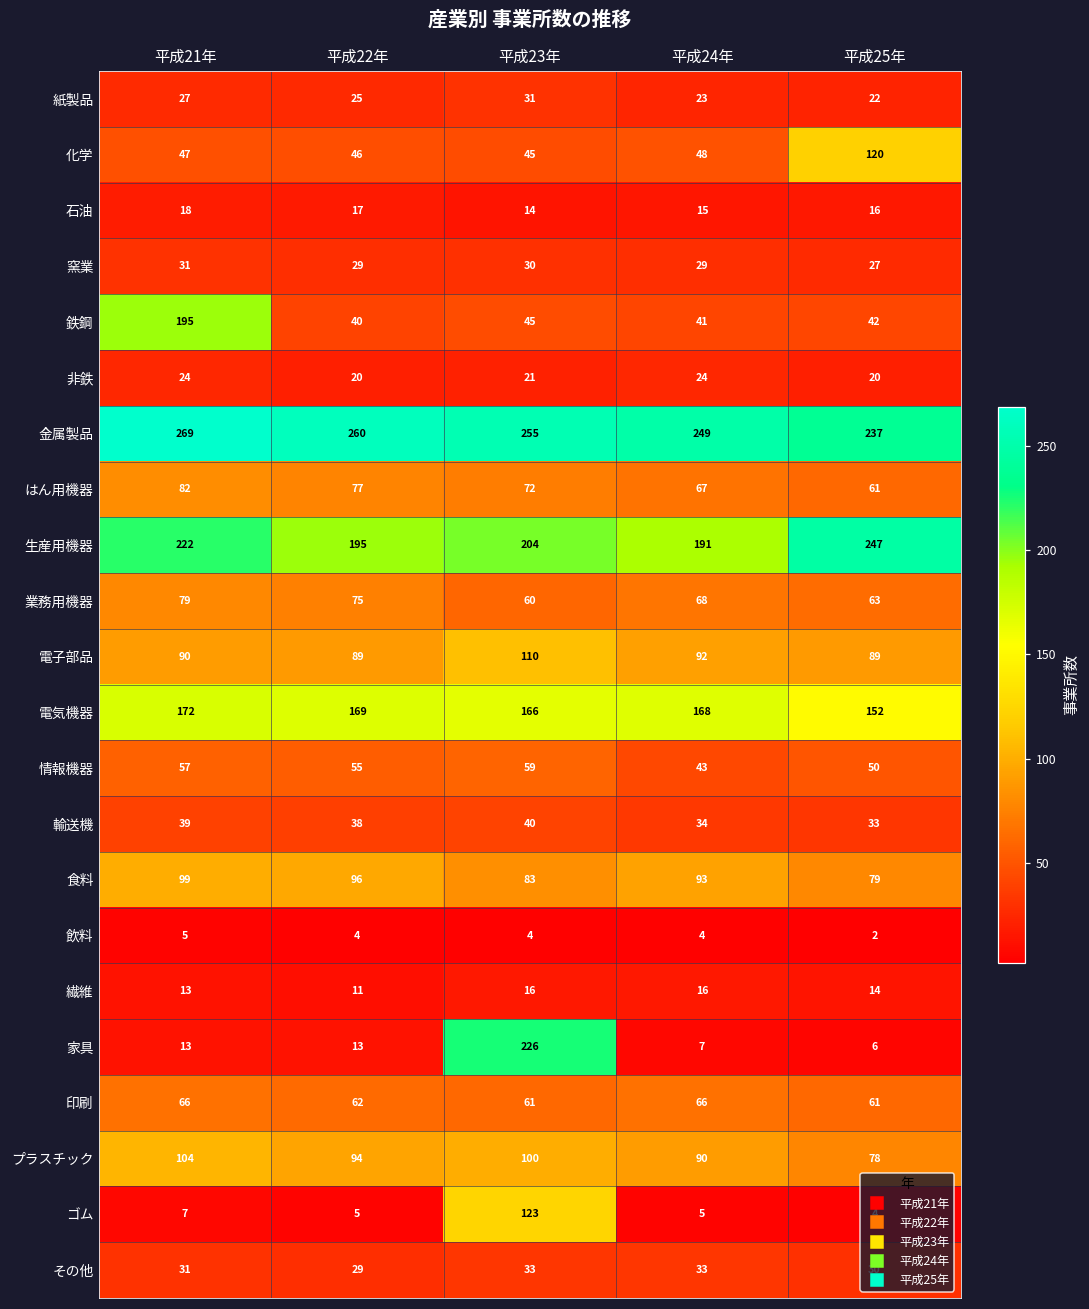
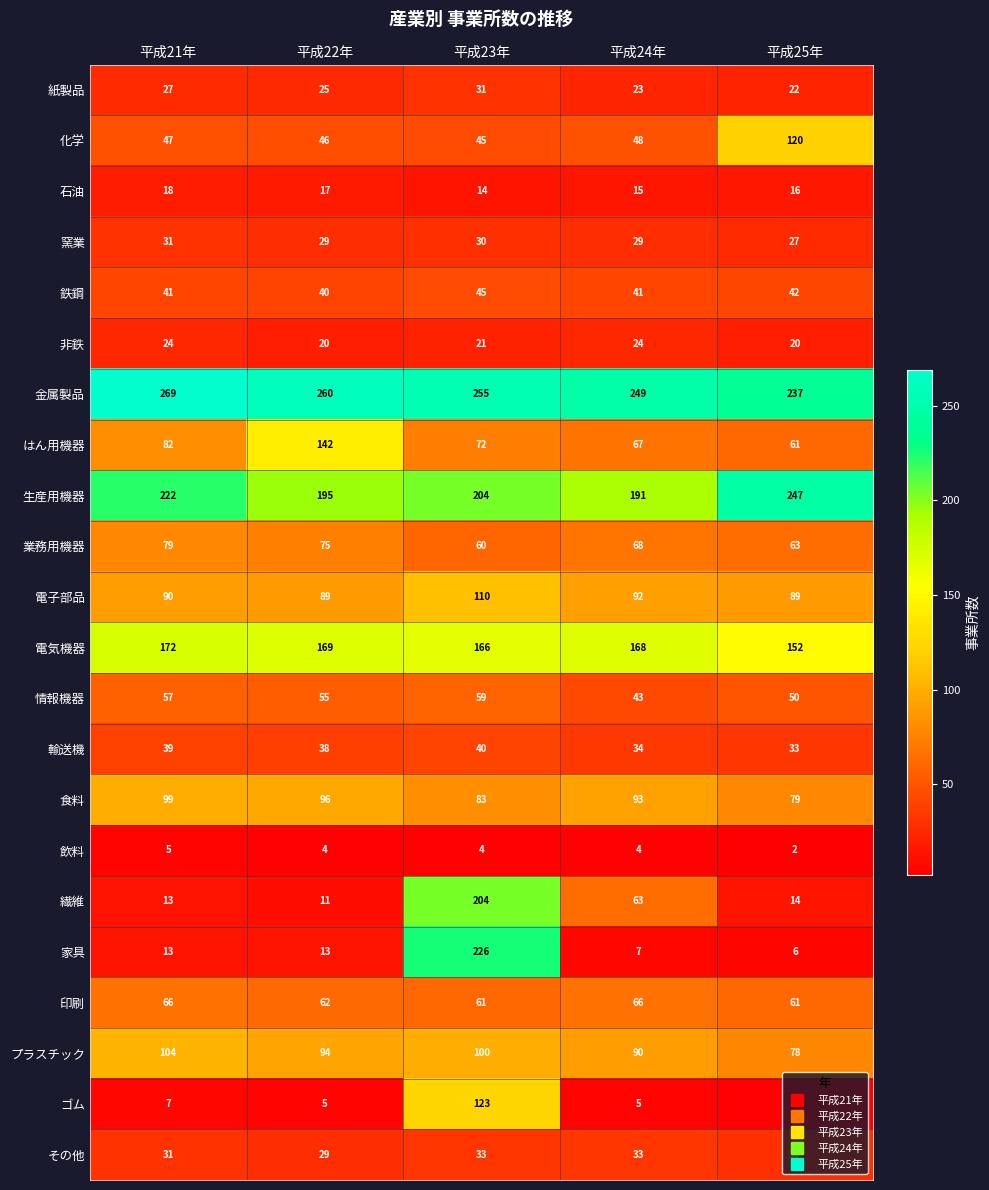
  {
    "紙製品": {
      "平成21年": 27,
      "平成22年": 25,
      "平成23年": 31,
      "平成24年": 23,
      "平成25年": 22
    },
    "化学": {
      "平成21年": 47,
      "平成22年": 46,
      "平成23年": 45,
      "平成24年": 48,
      "平成25年": 120
    },
    "石油": {
      "平成21年": 18,
      "平成22年": 17,
      "平成23年": 14,
      "平成24年": 15,
      "平成25年": 16
    },
    "窯業": {
      "平成21年": 31,
      "平成22年": 29,
      "平成23年": 30,
      "平成24年": 29,
      "平成25年": 27
    },
    "鉄鋼": {
-     "平成21年": 195,
+     "平成21年": 41,
      "平成22年": 40,
      "平成23年": 45,
      "平成24年": 41,
      "平成25年": 42
    },
    "非鉄": {
      "平成21年": 24,
      "平成22年": 20,
      "平成23年": 21,
      "平成24年": 24,
      "平成25年": 20
    },
    "金属製品": {
      "平成21年": 269,
      "平成22年": 260,
      "平成23年": 255,
      "平成24年": 249,
      "平成25年": 237
    },
    "はん用機器": {
      "平成21年": 82,
-     "平成22年": 77,
+     "平成22年": 142,
      "平成23年": 72,
      "平成24年": 67,
      "平成25年": 61
    },
    "生産用機器": {
      "平成21年": 222,
      "平成22年": 195,
      "平成23年": 204,
      "平成24年": 191,
      "平成25年": 247
    },
    "業務用機器": {
      "平成21年": 79,
      "平成22年": 75,
      "平成23年": 60,
      "平成24年": 68,
      "平成25年": 63
    },
    "電子部品": {
      "平成21年": 90,
      "平成22年": 89,
      "平成23年": 110,
      "平成24年": 92,
      "平成25年": 89
    },
    "電気機器": {
      "平成21年": 172,
      "平成22年": 169,
      "平成23年": 166,
      "平成24年": 168,
      "平成25年": 152
    },
    "情報機器": {
      "平成21年": 57,
      "平成22年": 55,
      "平成23年": 59,
      "平成24年": 43,
      "平成25年": 50
    },
    "輸送機": {
      "平成21年": 39,
      "平成22年": 38,
      "平成23年": 40,
      "平成24年": 34,
      "平成25年": 33
    },
    "食料": {
      "平成21年": 99,
      "平成22年": 96,
      "平成23年": 83,
      "平成24年": 93,
      "平成25年": 79
    },
    "飲料": {
      "平成21年": 5,
      "平成22年": 4,
      "平成23年": 4,
      "平成24年": 4,
      "平成25年": 2
    },
    "繊維": {
      "平成21年": 13,
      "平成22年": 11,
-     "平成23年": 16,
-     "平成24年": 16,
+     "平成23年": 204,
+     "平成24年": 63,
      "平成25年": 14
    },
    "家具": {
      "平成21年": 13,
      "平成22年": 13,
      "平成23年": 226,
      "平成24年": 7,
      "平成25年": 6
    },
    "印刷": {
      "平成21年": 66,
      "平成22年": 62,
      "平成23年": 61,
      "平成24年": 66,
      "平成25年": 61
    },
    "プラスチック": {
      "平成21年": 104,
      "平成22年": 94,
      "平成23年": 100,
      "平成24年": 90,
      "平成25年": 78
    },
    "ゴム": {
      "平成21年": 7,
      "平成22年": 5,
      "平成23年": 123,
      "平成24年": 5
    },
    "その他": {
      "平成21年": 31,
      "平成22年": 29,
      "平成23年": 33,
      "平成24年": 33
    }
  }
